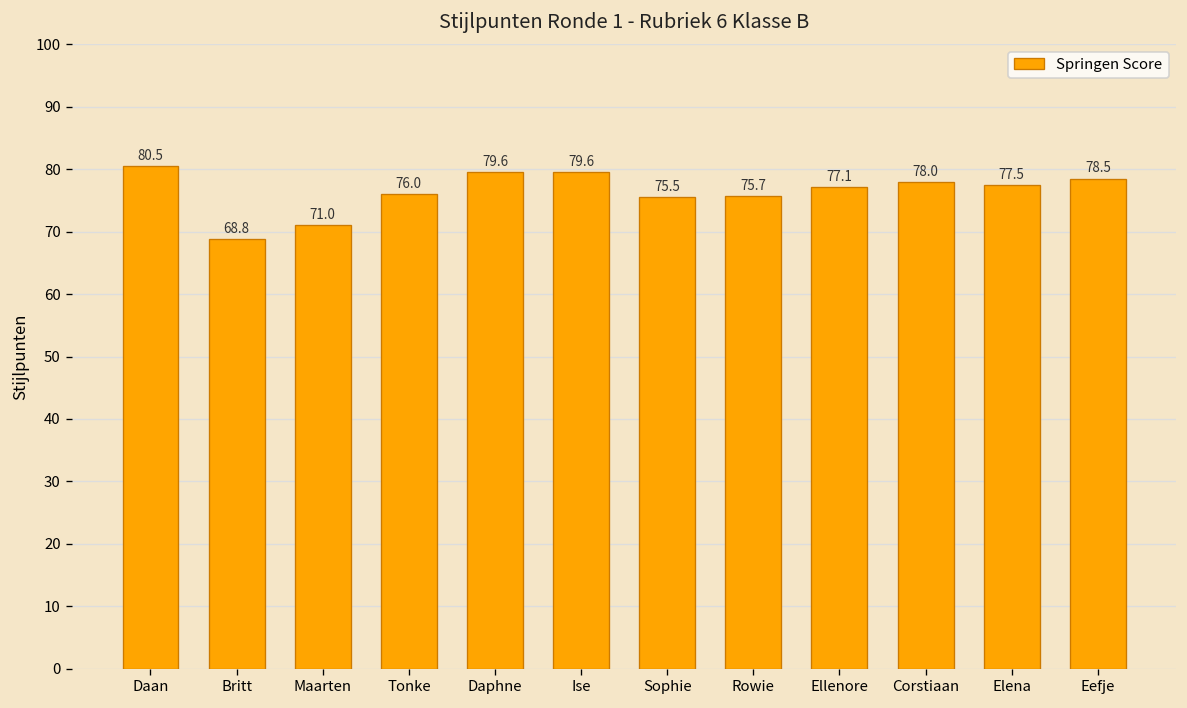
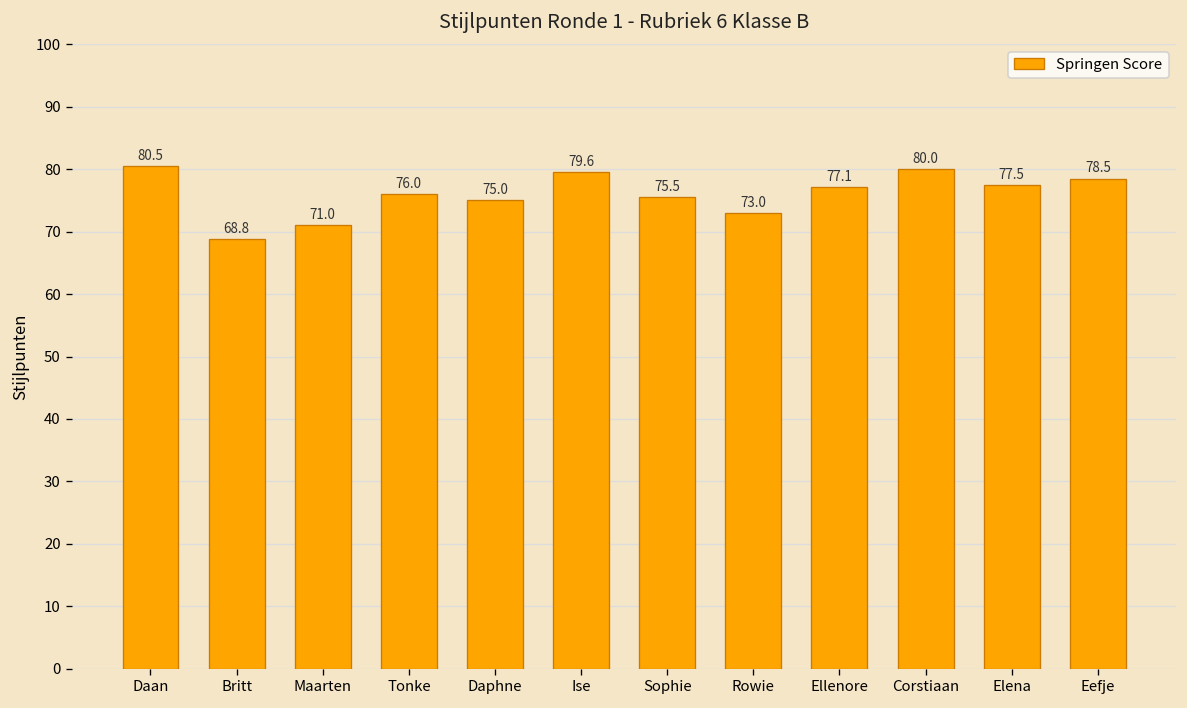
  {
    "Daan": 80.5,
    "Britt": 68.8,
    "Maarten": 71.0,
    "Tonke": 76.0,
-   "Daphne": 79.6,
+   "Daphne": 75.0,
    "Ise": 79.6,
    "Sophie": 75.5,
-   "Rowie": 75.7,
+   "Rowie": 73.0,
    "Ellenore": 77.1,
-   "Corstiaan": 78.0,
+   "Corstiaan": 80.0,
    "Elena": 77.5,
    "Eefje": 78.5
  }
